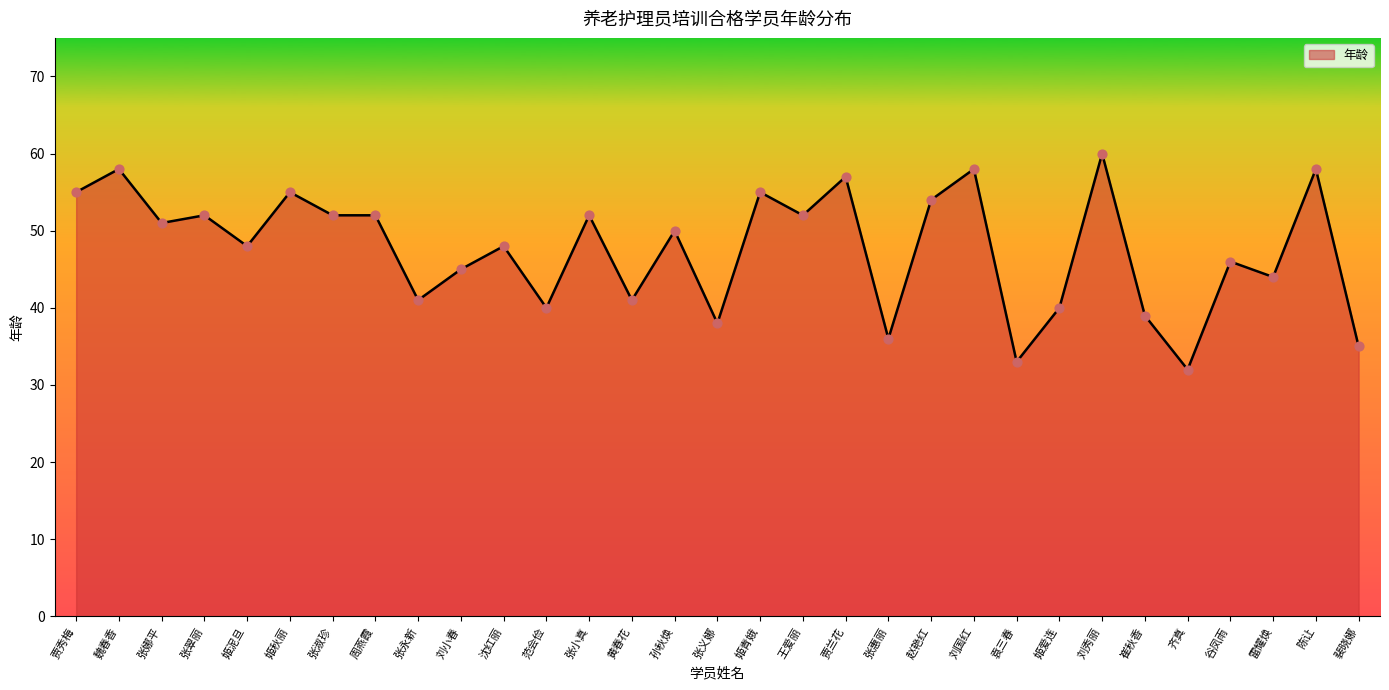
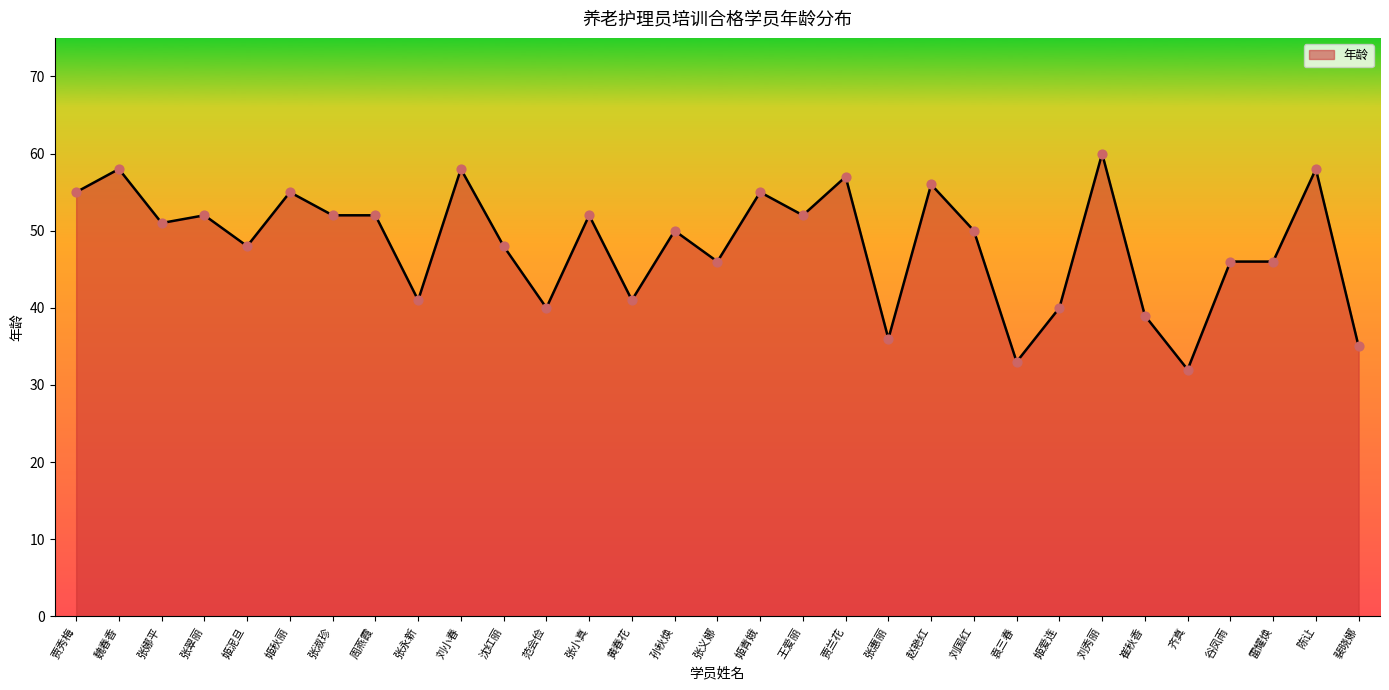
  {
    "贾秀梅": 55,
    "魏春香": 58,
    "张娜平": 51,
    "张翠丽": 52,
    "姬泥旦": 48,
    "姬秋丽": 55,
    "张淑珍": 52,
    "周燕霞": 52,
    "张永新": 41,
-   "刘小春": 45,
+   "刘小春": 58,
    "沈红丽": 48,
    "范会俭": 40,
    "张小真": 52,
    "黄春花": 41,
    "孙秋焕": 50,
-   "张义娜": 38,
+   "张义娜": 46,
    "姬青娥": 55,
    "王爱丽": 52,
    "贾兰花": 57,
    "张惠丽": 36,
-   "赵艳红": 54,
-   "刘国红": 58,
+   "赵艳红": 56,
+   "刘国红": 50,
    "袁三春": 33,
    "姬爱连": 40,
    "刘秀丽": 60,
    "崔秋香": 39,
    "齐真": 32,
    "谷凤雨": 46,
-   "雷耀焕": 44,
+   "雷耀焕": 46,
    "陈让": 58,
    "裴晓娜": 35
  }
